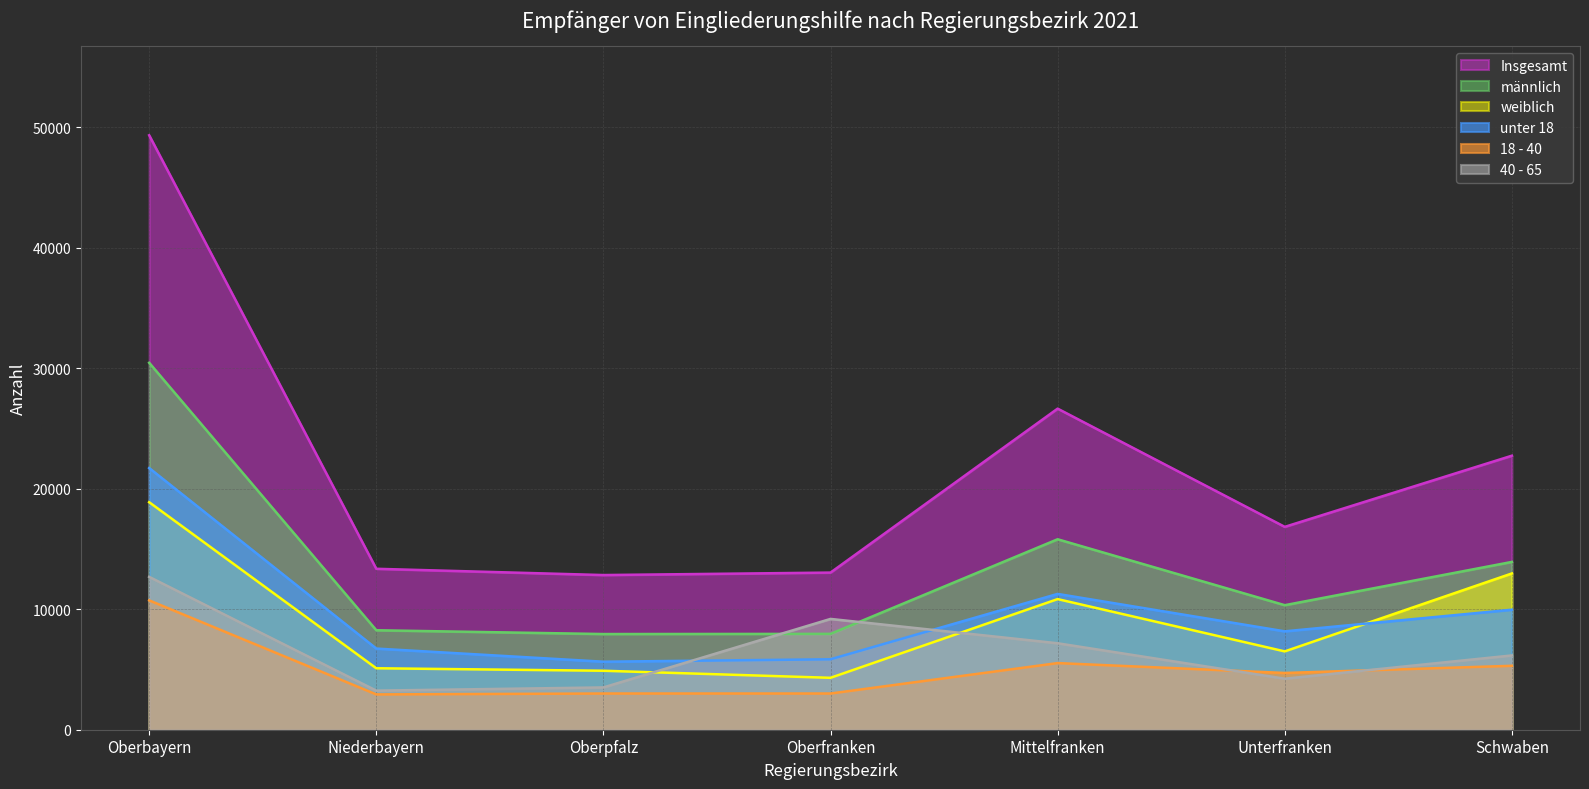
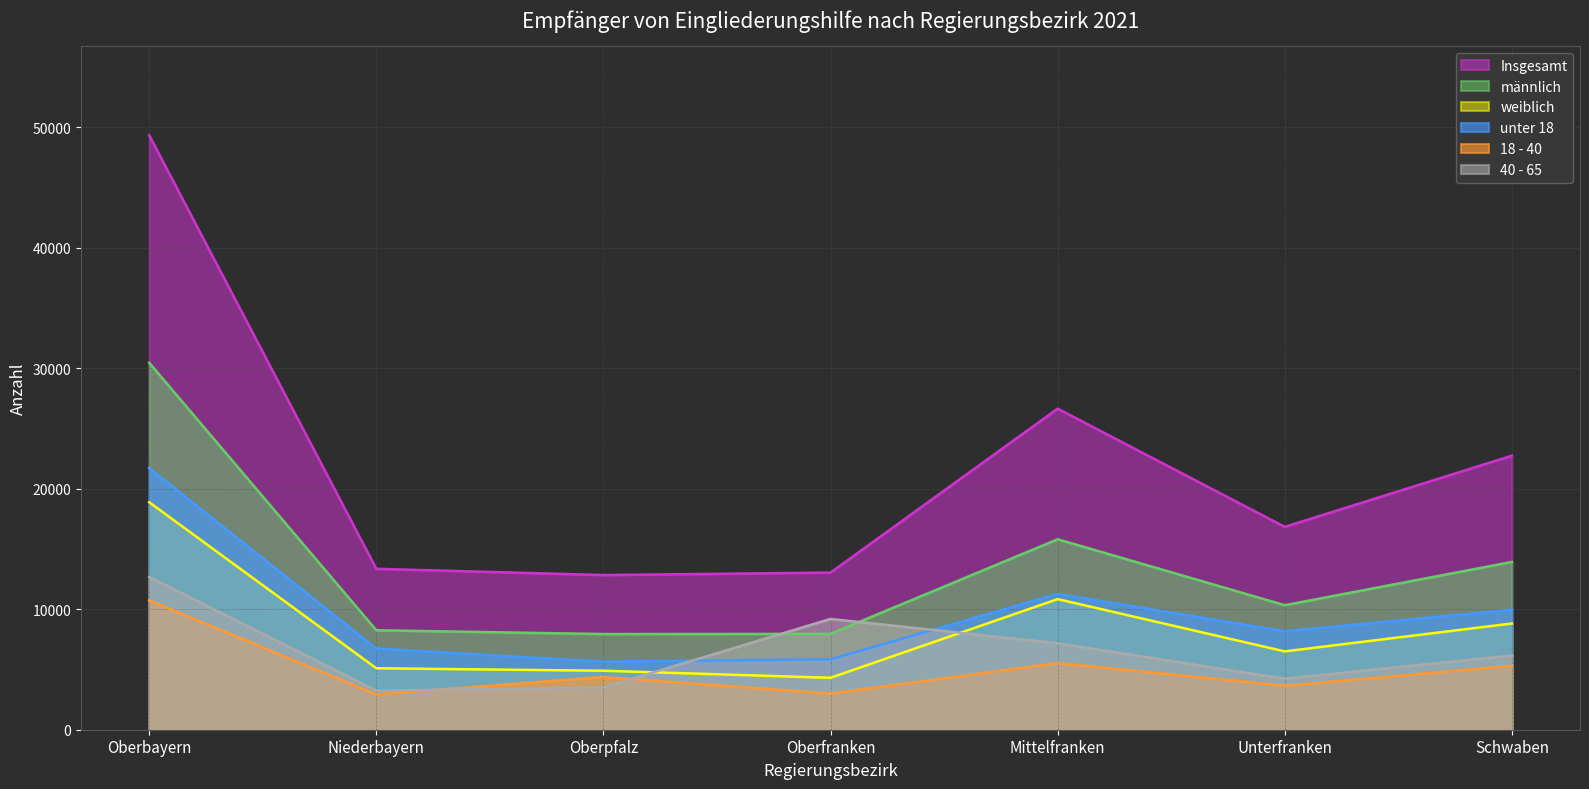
  {
    "Insgesamt": {
      "Oberbayern": 49300,
      "Niederbayern": 13400,
      "Oberpfalz": 12800,
      "Oberfranken": 13000,
      "Mittelfranken": 26600,
      "Unterfranken": 16800,
      "Schwaben": 22700
    },
    "männlich": {
      "Oberbayern": 30500,
      "Niederbayern": 8300,
      "Oberpfalz": 7900,
      "Oberfranken": 8000,
      "Mittelfranken": 15800,
      "Unterfranken": 10300,
      "Schwaben": 13900
    },
    "weiblich": {
      "Oberbayern": 18900,
      "Niederbayern": 5100,
      "Oberpfalz": 4900,
      "Oberfranken": 4300,
      "Mittelfranken": 10800,
      "Unterfranken": 6500,
-     "Schwaben": 13000
+     "Schwaben": 8800
    },
    "unter 18": {
      "Oberbayern": 21700,
      "Niederbayern": 6700,
      "Oberpfalz": 5600,
      "Oberfranken": 5800,
      "Mittelfranken": 11300,
      "Unterfranken": 8200,
      "Schwaben": 10000
    },
    "18 - 40": {
      "Oberbayern": 10700,
      "Niederbayern": 2900,
-     "Oberpfalz": 3000,
+     "Oberpfalz": 4400,
      "Oberfranken": 3000,
      "Mittelfranken": 5500,
-     "Unterfranken": 4700,
+     "Unterfranken": 3700,
      "Schwaben": 5300
    },
    "40 - 65": {
      "Oberbayern": 12700,
      "Niederbayern": 3200,
      "Oberpfalz": 3500,
      "Oberfranken": 9200,
      "Mittelfranken": 7200,
      "Unterfranken": 4200,
      "Schwaben": 6200
    }
  }
